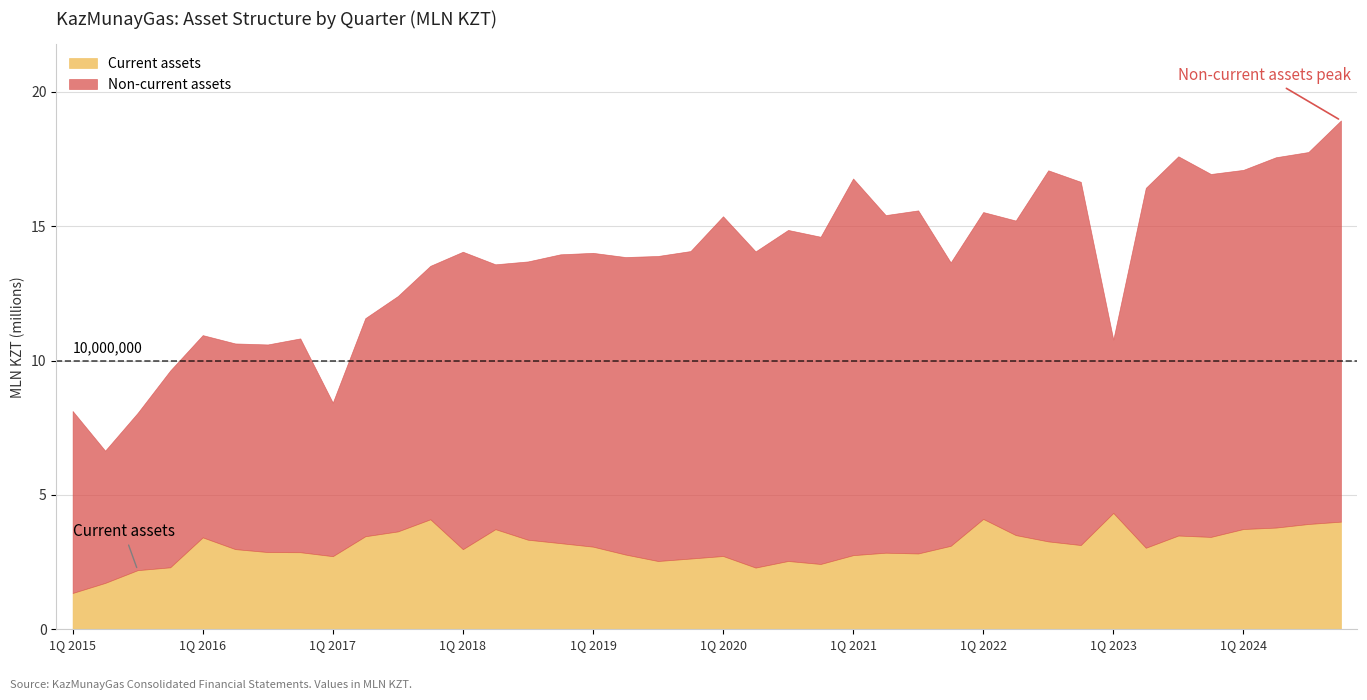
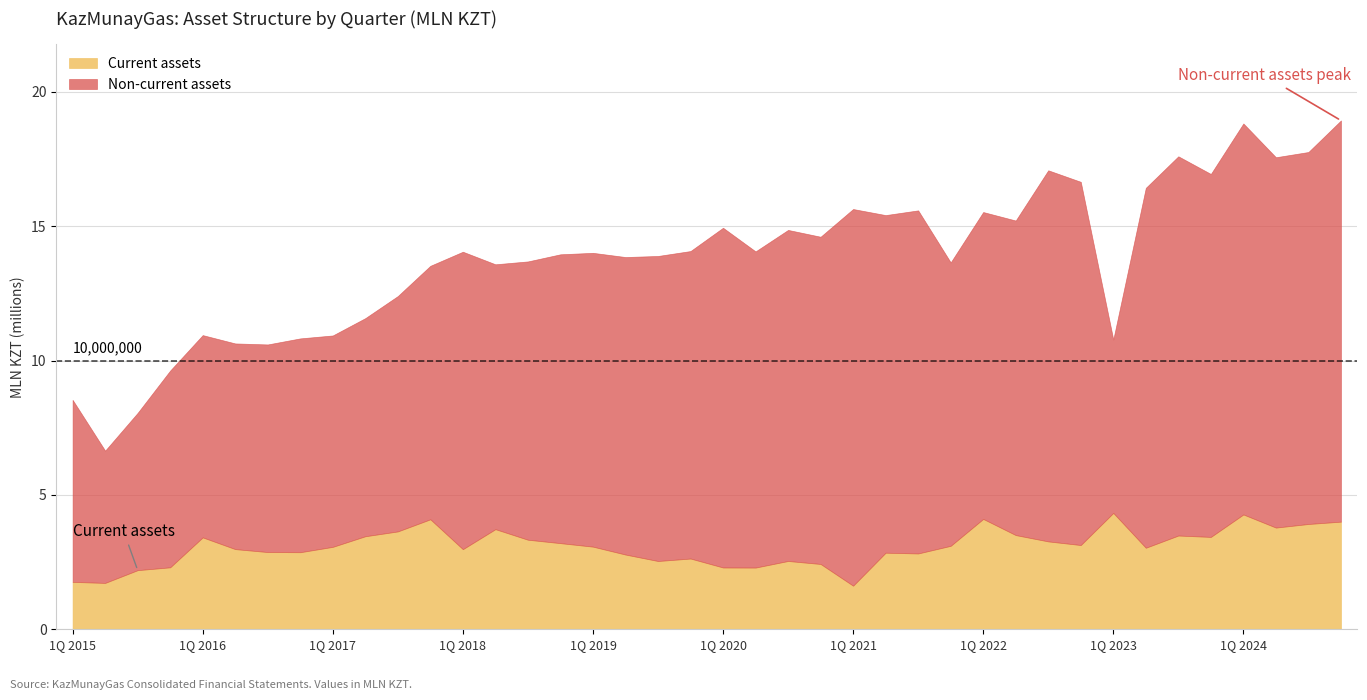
  {
    "Current assets": {
-     "1Q 2015": 1.4,
+     "1Q 2015": 1.8,
      "1Q 2016": 3.4,
-     "1Q 2017": 2.7,
+     "1Q 2017": 3.1,
      "1Q 2018": 3.0,
      "1Q 2019": 3.1,
-     "1Q 2020": 2.7,
-     "1Q 2021": 2.8,
+     "1Q 2020": 2.3,
+     "1Q 2021": 1.6,
      "1Q 2022": 4.1,
      "1Q 2023": 4.3,
-     "1Q 2024": 3.7
+     "1Q 2024": 4.3
    },
    "Non-current assets": {
      "1Q 2015": 6.8,
      "1Q 2016": 7.5,
-     "1Q 2017": 5.7,
+     "1Q 2017": 7.9,
      "1Q 2018": 11.1,
      "1Q 2019": 10.9,
      "1Q 2020": 12.6,
      "1Q 2021": 14.0,
      "1Q 2022": 11.4,
      "1Q 2023": 6.5,
-     "1Q 2024": 13.4
+     "1Q 2024": 14.5
    }
  }
